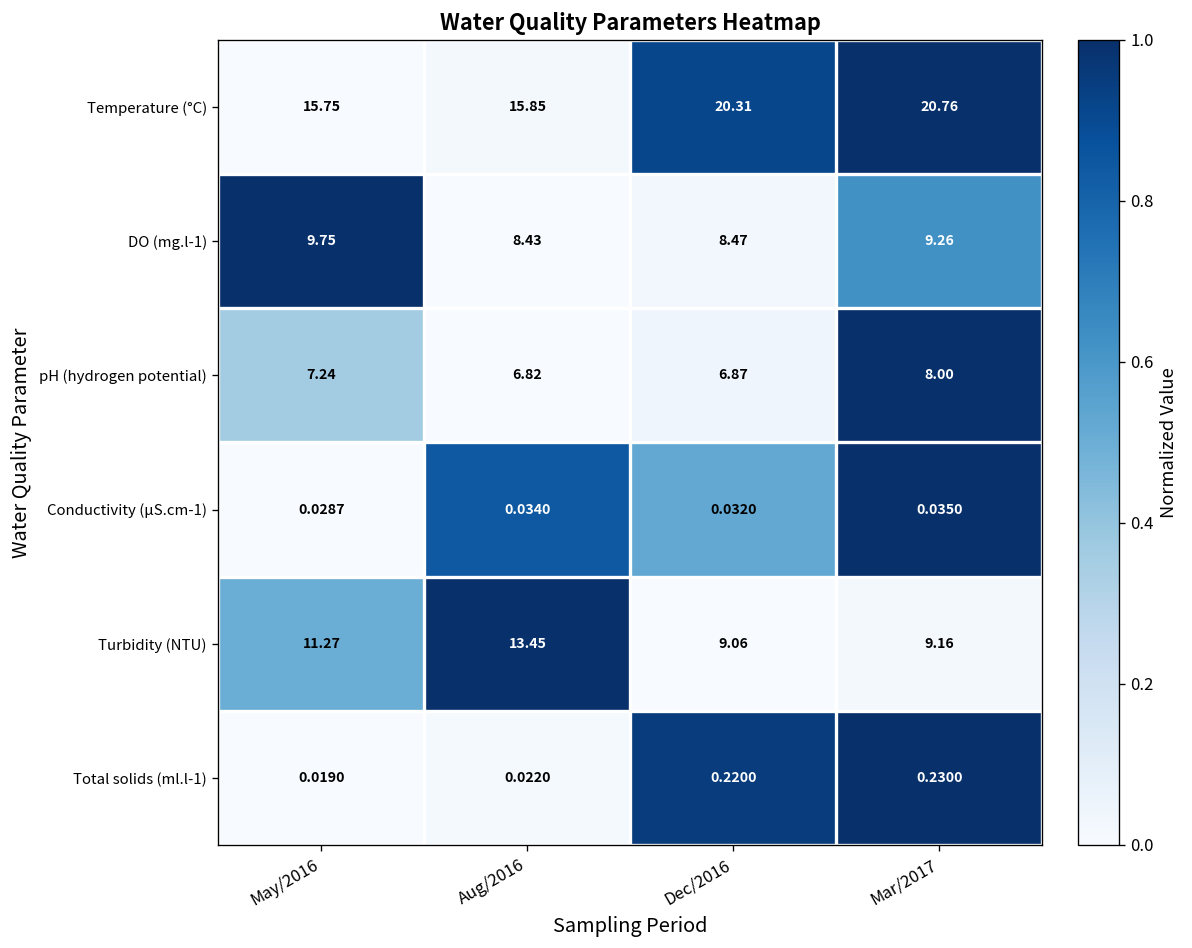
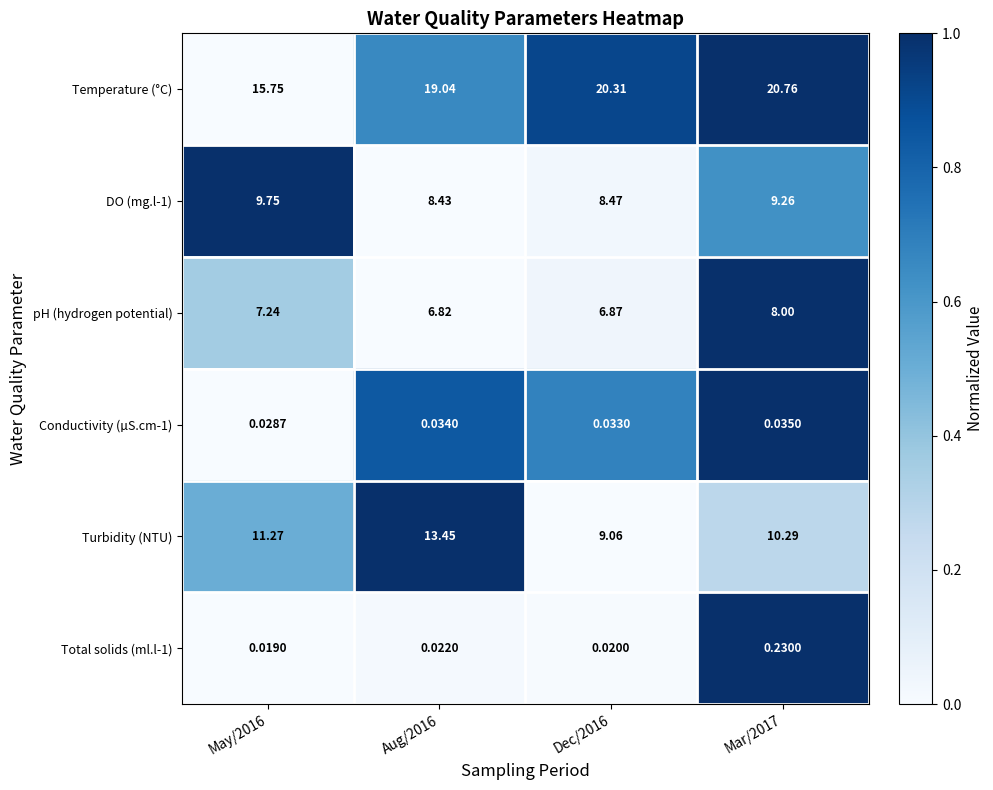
  {
    "Temperature (°C)": {
      "May/2016": 15.75,
-     "Aug/2016": 15.85,
+     "Aug/2016": 19.04,
      "Dec/2016": 20.31,
      "Mar/2017": 20.76
    },
    "DO (mg.l-1)": {
      "May/2016": 9.75,
      "Aug/2016": 8.43,
      "Dec/2016": 8.47,
      "Mar/2017": 9.26
    },
    "pH (hydrogen potential)": {
      "May/2016": 7.24,
      "Aug/2016": 6.82,
      "Dec/2016": 6.87,
      "Mar/2017": 8.00
    },
    "Conductivity (µS.cm-1)": {
      "May/2016": 0.0287,
      "Aug/2016": 0.0340,
-     "Dec/2016": 0.0320,
+     "Dec/2016": 0.0330,
      "Mar/2017": 0.0350
    },
    "Turbidity (NTU)": {
      "May/2016": 11.27,
      "Aug/2016": 13.45,
      "Dec/2016": 9.06,
-     "Mar/2017": 9.16
+     "Mar/2017": 10.29
    },
    "Total solids (ml.l-1)": {
      "May/2016": 0.0190,
      "Aug/2016": 0.0220,
-     "Dec/2016": 0.2200,
+     "Dec/2016": 0.0200,
      "Mar/2017": 0.2300
    }
  }
